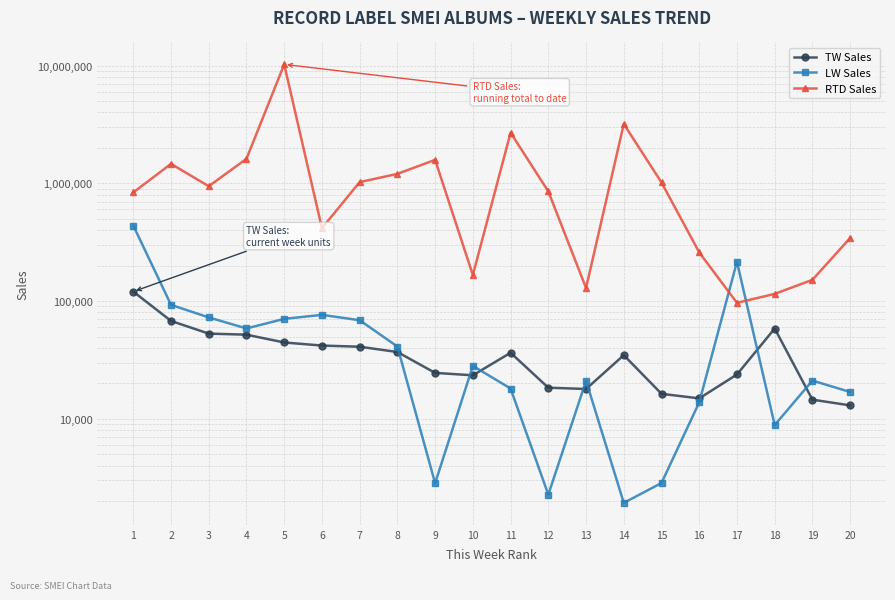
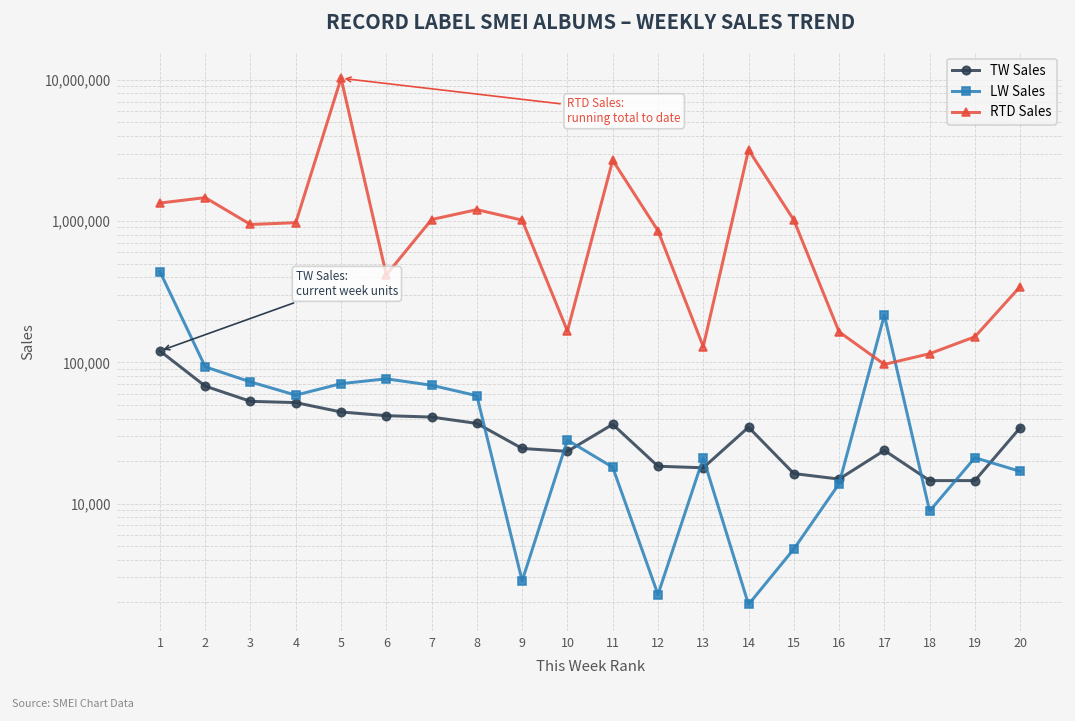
  {
    "TW Sales": {
      "1": "120,000",
      "2": "70,000",
      "3": "50,000",
      "4": "50,000",
      "5": "44,000",
      "6": "42,000",
      "7": "41,000",
      "8": "37,000",
      "9": "25,000",
      "10": "23,000",
      "11": "36,000",
      "12": "18,000",
      "13": "18,000",
      "14": "35,000",
      "15": "16,000",
      "16": "15,000",
      "17": "24,000",
-     "18": "60,000",
+     "18": "15,000",
      "19": "15,000",
-     "20": "13,000"
+     "20": "34,000"
    },
    "LW Sales": {
      "1": "440,000",
      "2": "90,000",
      "3": "70,000",
      "4": "60,000",
      "5": "70,000",
      "6": "80,000",
      "7": "70,000",
-     "8": "41,000",
+     "8": "60,000",
      "9": "2,800",
      "10": "28,000",
      "11": "18,000",
      "12": "2,300",
      "13": "21,000",
      "14": "1,900",
-     "15": "2,900",
+     "15": "4,800",
      "16": "14,000",
      "17": "220,000",
      "18": "9,000",
      "19": "21,000",
      "20": "17,000"
    },
    "RTD Sales": {
-     "1": "800,000",
+     "1": "1,300,000",
      "2": "1,500,000",
      "3": "900,000",
-     "4": "1,600,000",
+     "4": "1,000,000",
      "5": "10,000,000",
      "7": "1,000,000",
      "8": "1,200,000",
-     "9": "1,600,000",
+     "9": "1,000,000",
      "10": "170,000",
      "11": "2,700,000",
      "12": "900,000",
      "13": "130,000",
      "14": "3,200,000",
      "15": "1,000,000",
-     "16": "260,000",
+     "16": "160,000",
      "17": "100,000",
      "18": "120,000",
      "19": "150,000",
      "20": "340,000"
    }
  }
